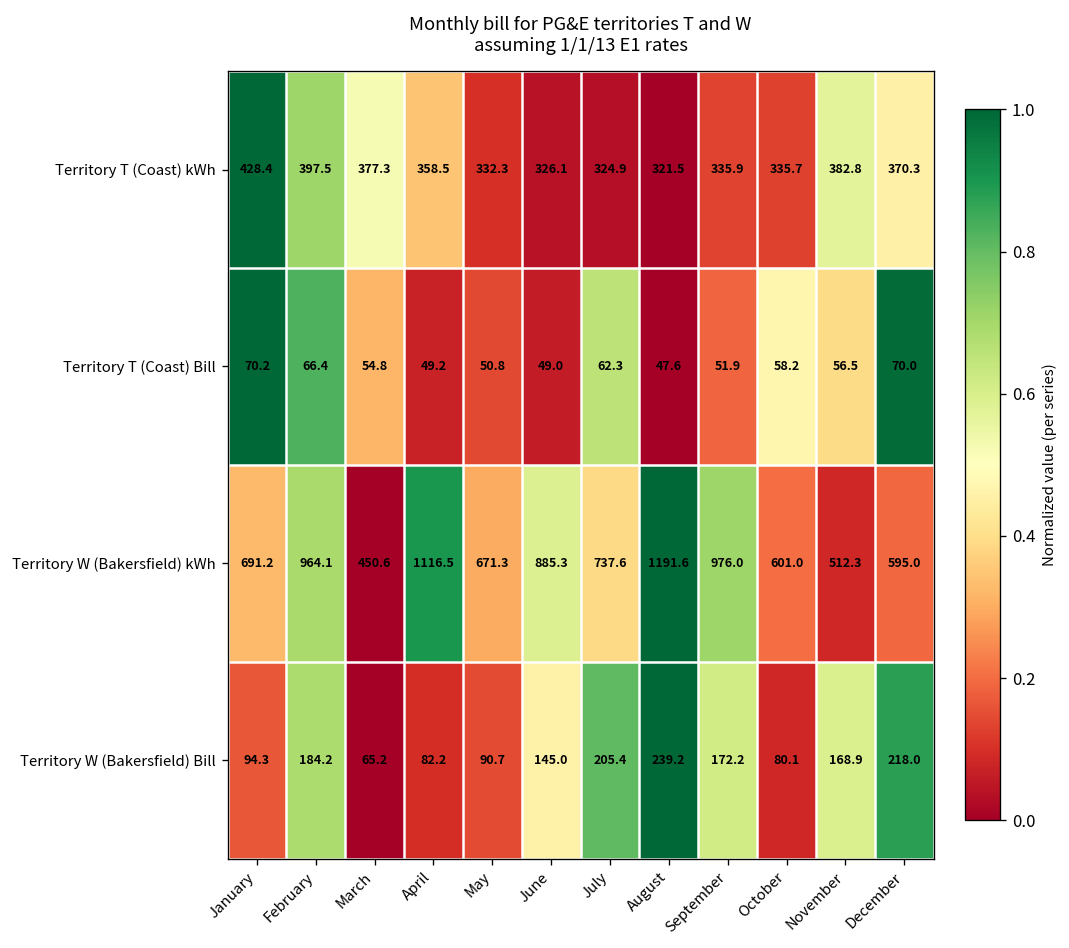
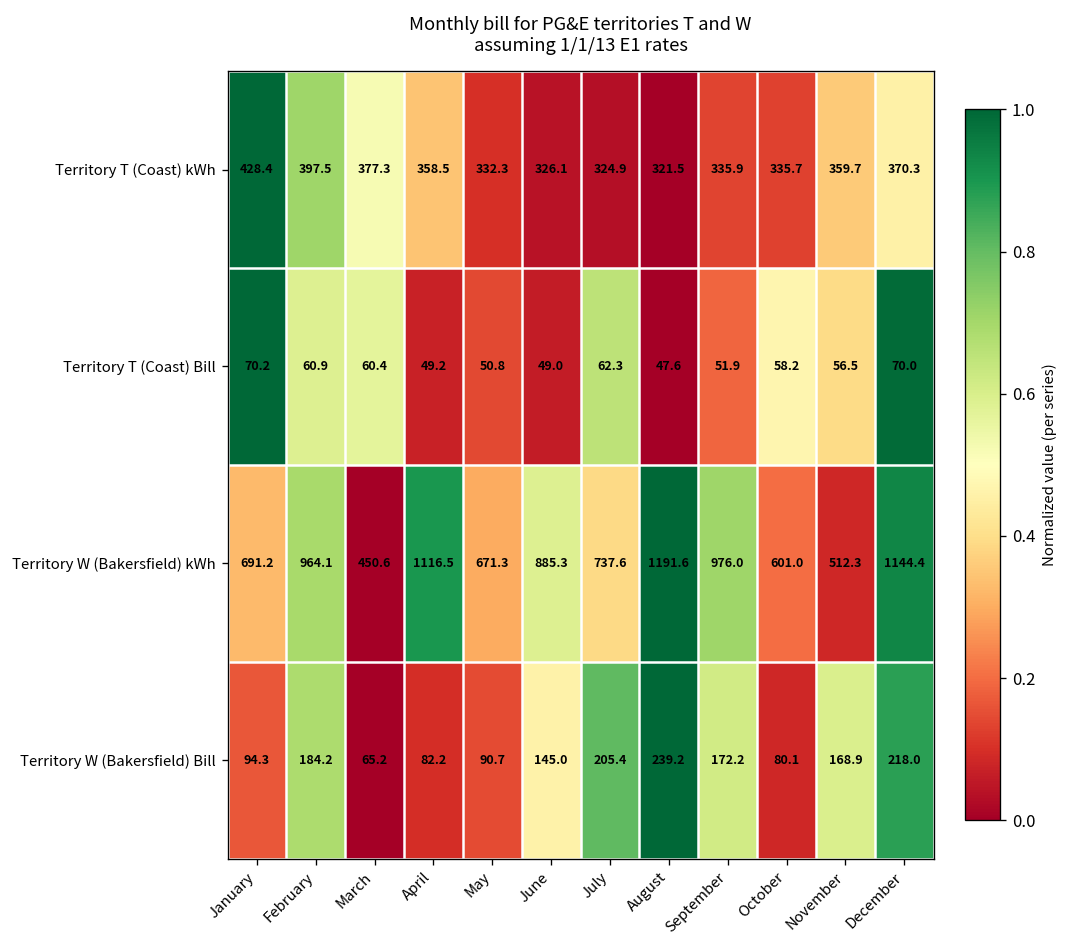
  {
    "Territory T (Coast) kWh": {
      "January": 428.4,
      "February": 397.5,
      "March": 377.3,
      "April": 358.5,
      "May": 332.3,
      "June": 326.1,
      "July": 324.9,
      "August": 321.5,
      "September": 335.9,
      "October": 335.7,
-     "November": 382.8,
+     "November": 359.7,
      "December": 370.3
    },
    "Territory T (Coast) Bill": {
      "January": 70.2,
-     "February": 66.4,
-     "March": 54.8,
+     "February": 60.9,
+     "March": 60.4,
      "April": 49.2,
      "May": 50.8,
      "June": 49.0,
      "July": 62.3,
      "August": 47.6,
      "September": 51.9,
      "October": 58.2,
      "November": 56.5,
      "December": 70.0
    },
    "Territory W (Bakersfield) kWh": {
      "January": 691.2,
      "February": 964.1,
      "March": 450.6,
      "April": 1116.5,
      "May": 671.3,
      "June": 885.3,
      "July": 737.6,
      "August": 1191.6,
      "September": 976.0,
      "October": 601.0,
      "November": 512.3,
-     "December": 595.0
+     "December": 1144.4
    },
    "Territory W (Bakersfield) Bill": {
      "January": 94.3,
      "February": 184.2,
      "March": 65.2,
      "April": 82.2,
      "May": 90.7,
      "June": 145.0,
      "July": 205.4,
      "August": 239.2,
      "September": 172.2,
      "October": 80.1,
      "November": 168.9,
      "December": 218.0
    }
  }
